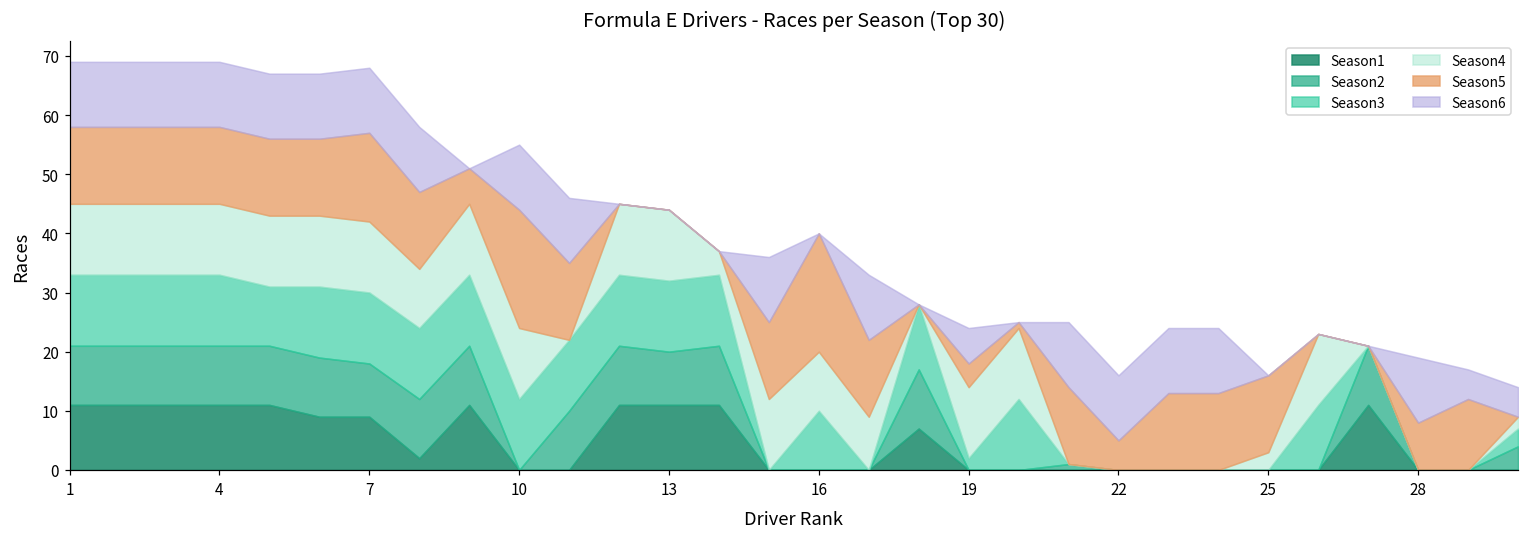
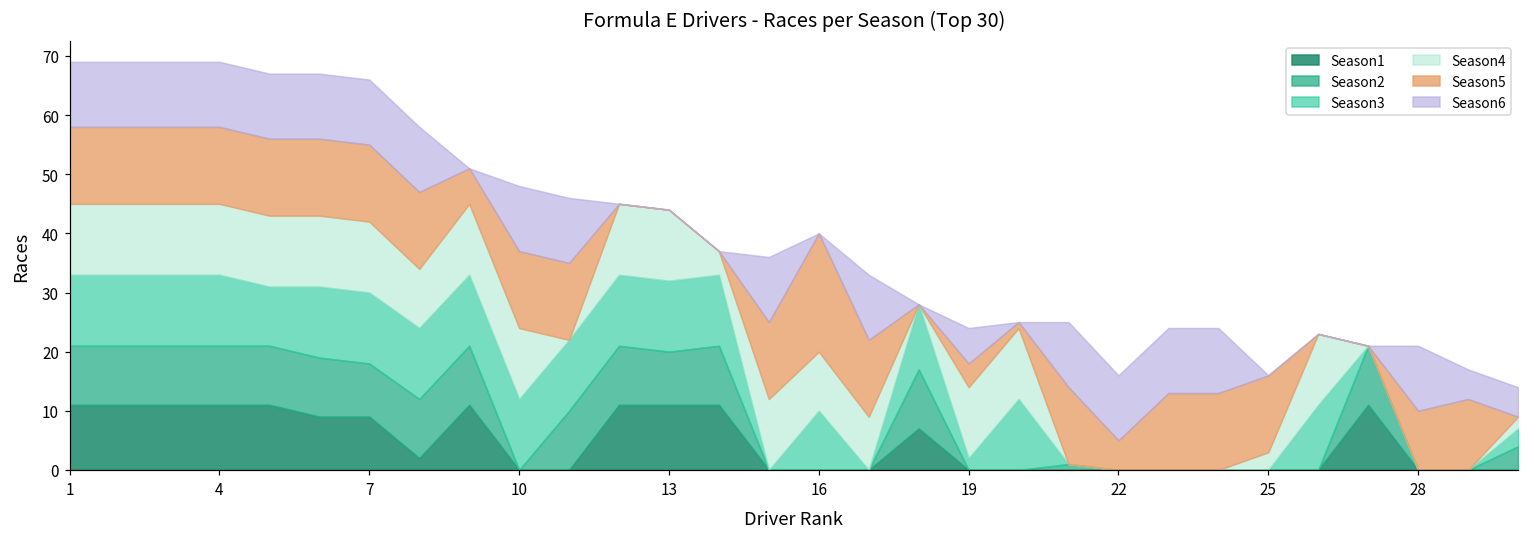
  {
    "Season5": {
      "1": 13,
      "4": 13,
-     "7": 15,
-     "10": 20,
+     "7": 13,
+     "10": 13,
      "19": 4,
      "22": 5,
-     "28": 8
+     "28": 10
    }
  }
